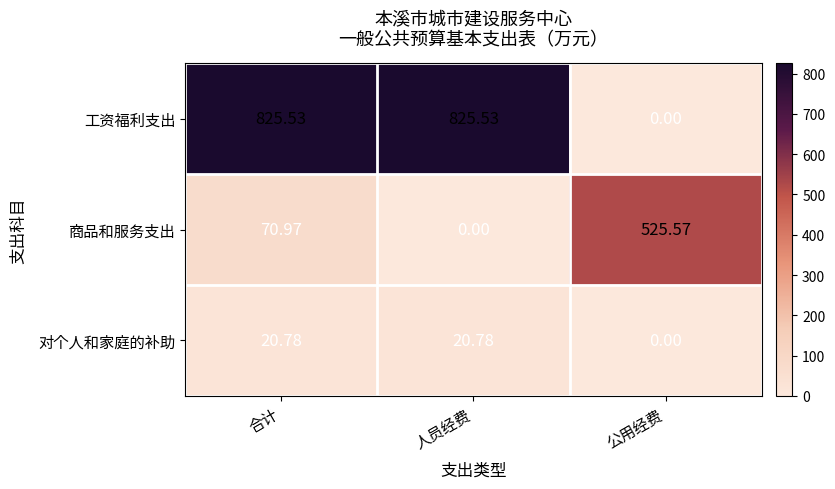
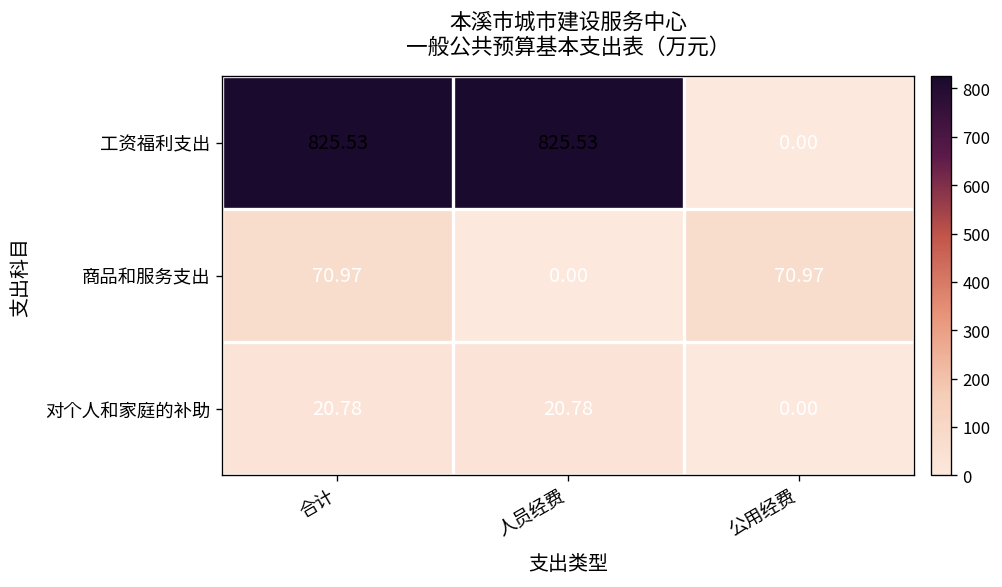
  {
    "商品和服务支出": {
      "合计": 70.97,
-     "公用经费": 525.57
+     "公用经费": 70.97
    }
  }
